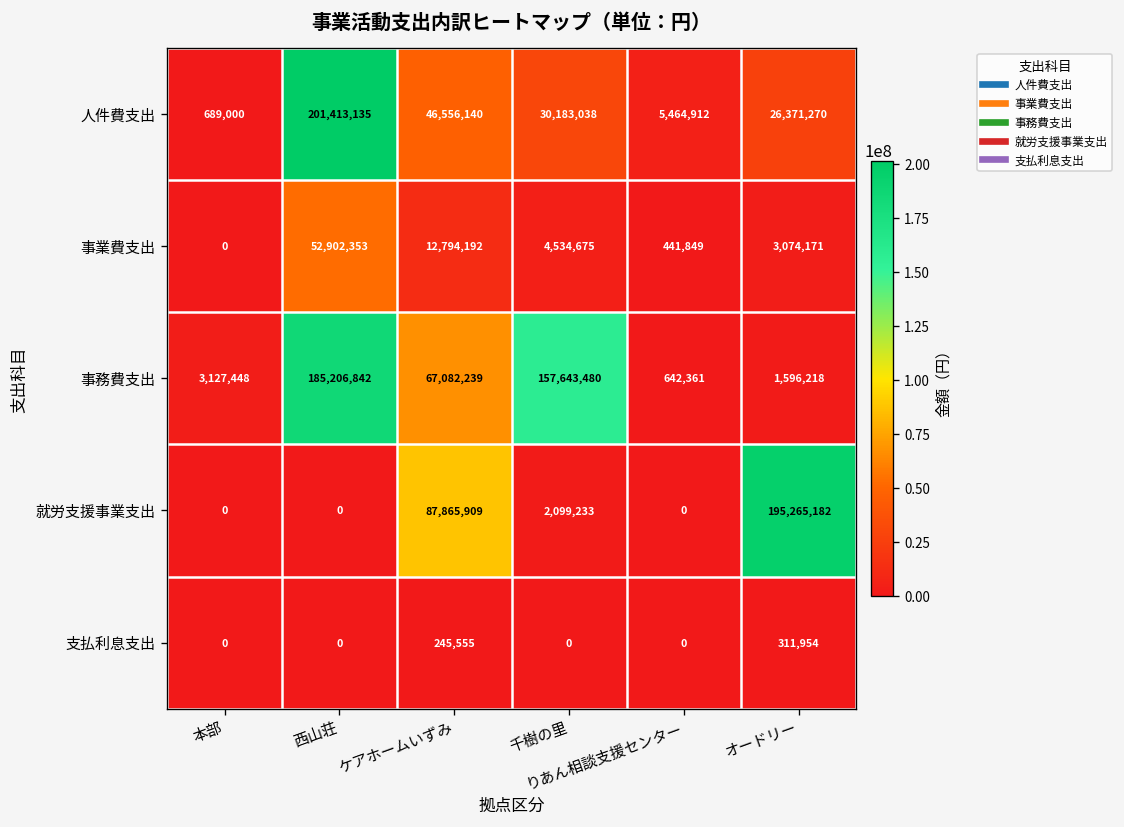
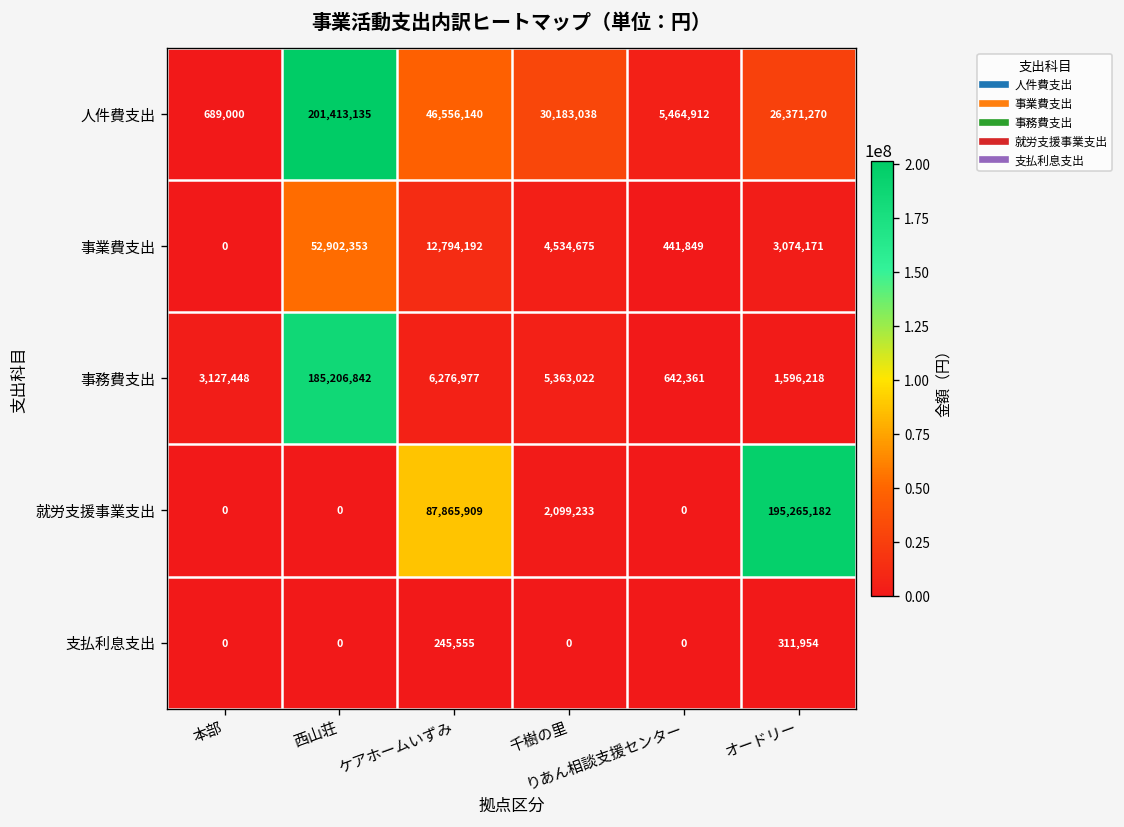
  {
    "人件費支出": {
      "本部": "689,000",
      "西山荘": "201,413,135",
      "ケアホームいずみ": "46,556,140",
      "千樹の里": "30,183,038",
      "りあん相談支援センター": "5,464,912",
      "オードリー": "26,371,270"
    },
    "事業費支出": {
      "本部": "0",
      "西山荘": "52,902,353",
      "ケアホームいずみ": "12,794,192",
      "千樹の里": "4,534,675",
      "りあん相談支援センター": "441,849",
      "オードリー": "3,074,171"
    },
    "事務費支出": {
      "本部": "3,127,448",
      "西山荘": "185,206,842",
-     "ケアホームいずみ": "67,082,239",
-     "千樹の里": "157,643,480",
+     "ケアホームいずみ": "6,276,977",
+     "千樹の里": "5,363,022",
      "りあん相談支援センター": "642,361",
      "オードリー": "1,596,218"
    },
    "就労支援事業支出": {
      "本部": "0",
      "西山荘": "0",
      "ケアホームいずみ": "87,865,909",
      "千樹の里": "2,099,233",
      "りあん相談支援センター": "0",
      "オードリー": "195,265,182"
    },
    "支払利息支出": {
      "本部": "0",
      "西山荘": "0",
      "ケアホームいずみ": "245,555",
      "千樹の里": "0",
      "りあん相談支援センター": "0",
      "オードリー": "311,954"
    }
  }
